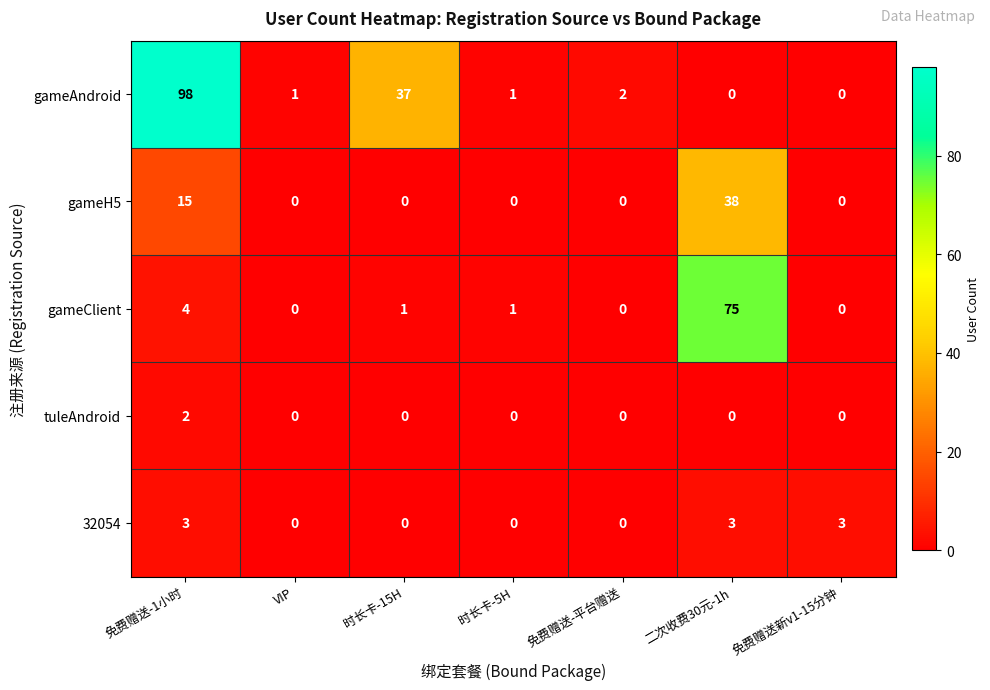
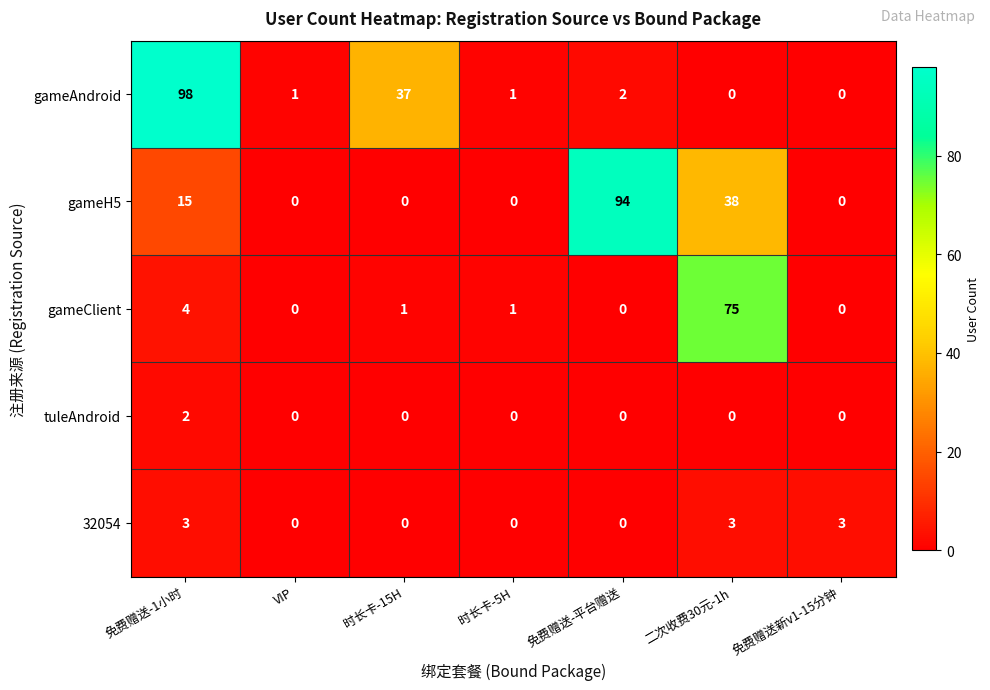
  {
    "gameAndroid": {
      "免费赠送-1小时": 98,
      "VIP": 1,
      "时长卡-15H": 37,
      "时长卡-5H": 1,
      "免费赠送-平台赠送": 2,
      "二次收费30元-1h": 0,
      "免费赠送新v1-15分钟": 0
    },
    "gameH5": {
      "免费赠送-1小时": 15,
      "VIP": 0,
      "时长卡-15H": 0,
      "时长卡-5H": 0,
-     "免费赠送-平台赠送": 0,
+     "免费赠送-平台赠送": 94,
      "二次收费30元-1h": 38,
      "免费赠送新v1-15分钟": 0
    },
    "gameClient": {
      "免费赠送-1小时": 4,
      "VIP": 0,
      "时长卡-15H": 1,
      "时长卡-5H": 1,
      "免费赠送-平台赠送": 0,
      "二次收费30元-1h": 75,
      "免费赠送新v1-15分钟": 0
    },
    "tuleAndroid": {
      "免费赠送-1小时": 2,
      "VIP": 0,
      "时长卡-15H": 0,
      "时长卡-5H": 0,
      "免费赠送-平台赠送": 0,
      "二次收费30元-1h": 0,
      "免费赠送新v1-15分钟": 0
    },
    "32054": {
      "免费赠送-1小时": 3,
      "VIP": 0,
      "时长卡-15H": 0,
      "时长卡-5H": 0,
      "免费赠送-平台赠送": 0,
      "二次收费30元-1h": 3,
      "免费赠送新v1-15分钟": 3
    }
  }
